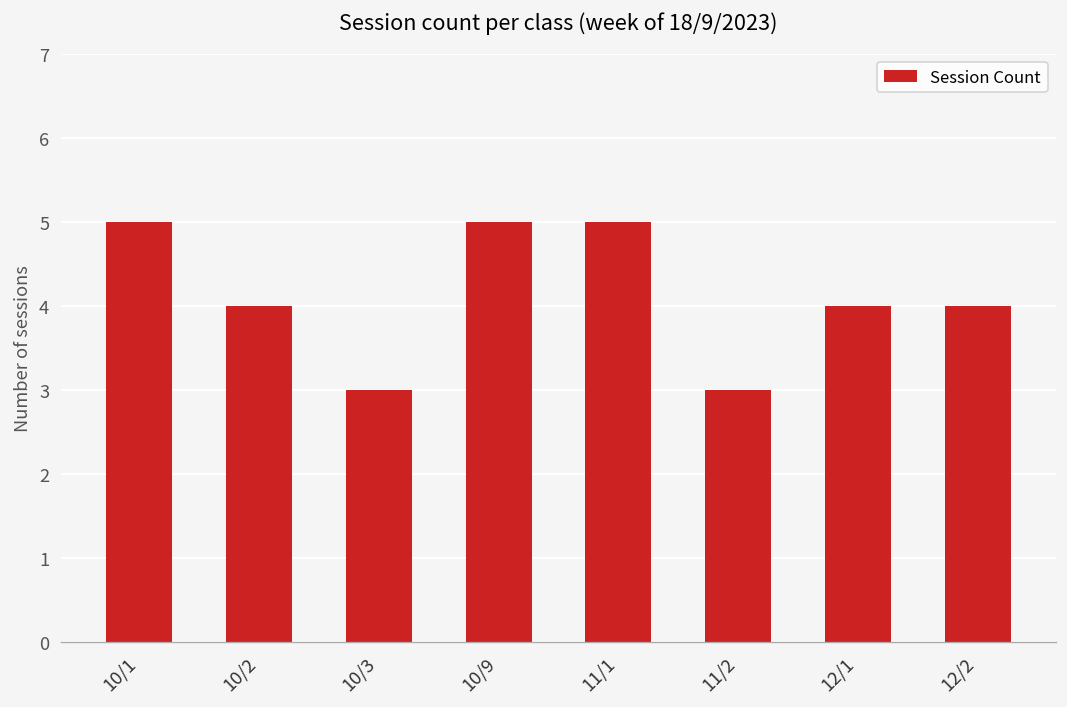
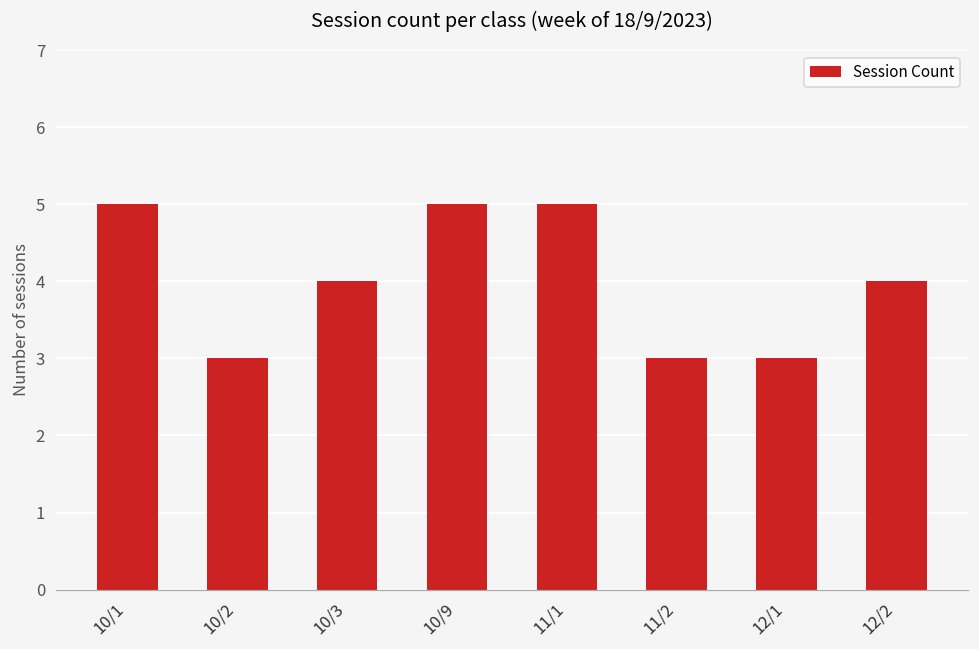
  {
    "10/1": 5,
-   "10/2": 4,
-   "10/3": 3,
+   "10/2": 3,
+   "10/3": 4,
    "10/9": 5,
    "11/1": 5,
    "11/2": 3,
-   "12/1": 4,
+   "12/1": 3,
    "12/2": 4
  }
